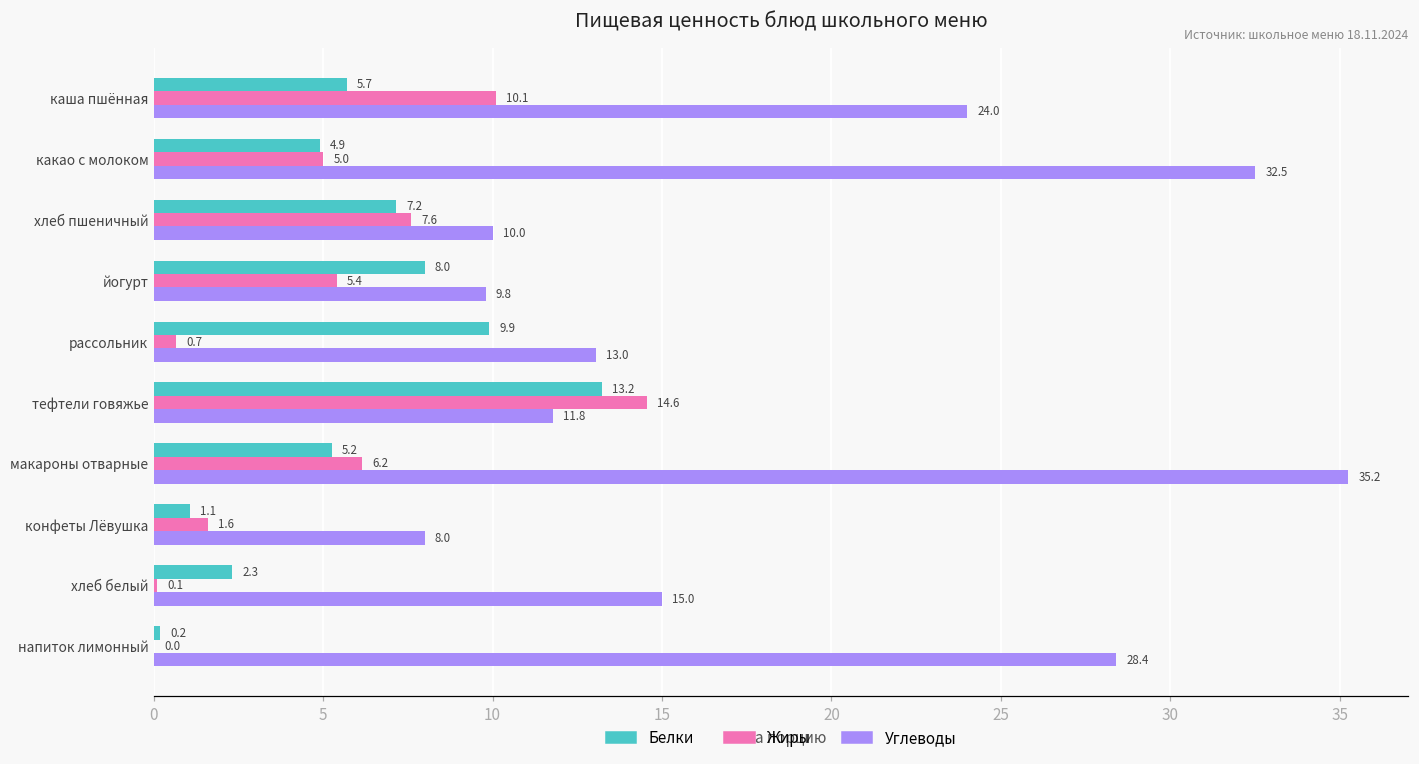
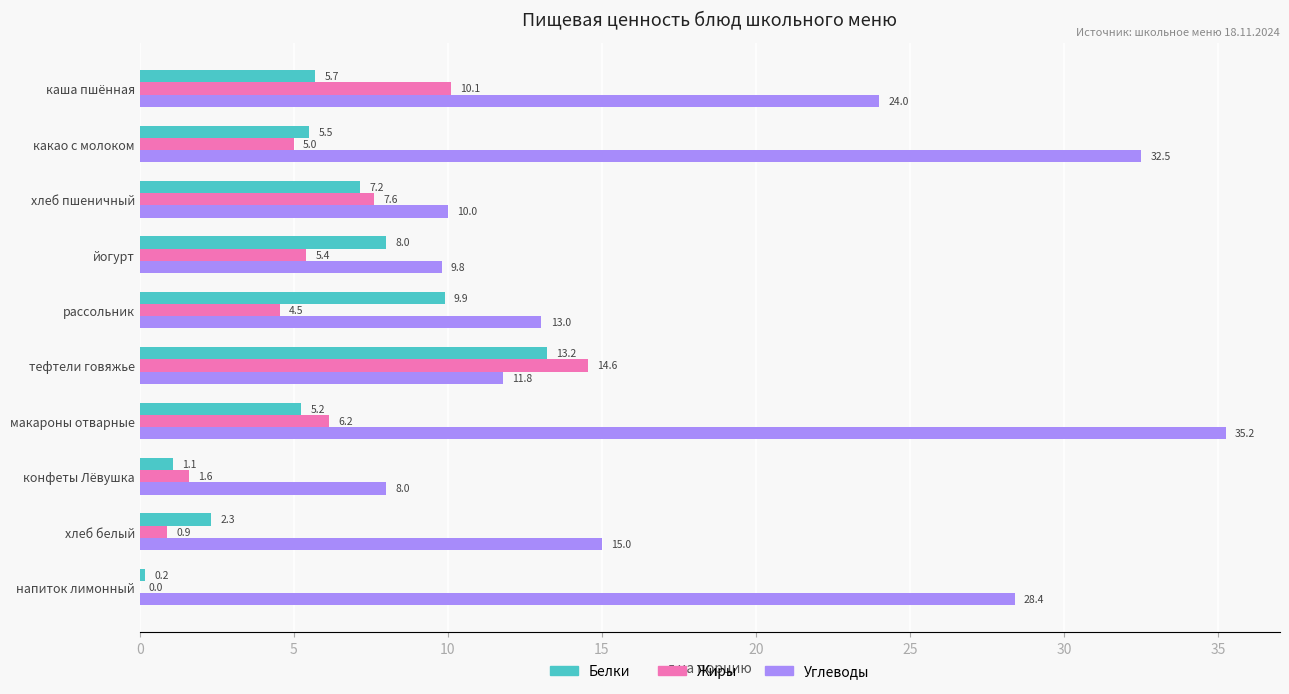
  {
    "Белки": {
      "каша пшённая": 5.7,
-     "какао с молоком": 4.9,
+     "какао с молоком": 5.5,
      "хлеб пшеничный": 7.2,
      "йогурт": 8.0,
      "рассольник": 9.9,
      "тефтели говяжье": 13.2,
      "макароны отварные": 5.2,
      "конфеты Лёвушка": 1.1,
      "хлеб белый": 2.3,
      "напиток лимонный": 0.2
    },
    "Жиры": {
      "каша пшённая": 10.1,
      "какао с молоком": 5.0,
      "хлеб пшеничный": 7.6,
      "йогурт": 5.4,
-     "рассольник": 0.7,
+     "рассольник": 4.5,
      "тефтели говяжье": 14.6,
      "макароны отварные": 6.2,
      "конфеты Лёвушка": 1.6,
-     "хлеб белый": 0.1,
+     "хлеб белый": 0.9,
      "напиток лимонный": 0.0
    },
    "Углеводы": {
      "каша пшённая": 24.0,
      "какао с молоком": 32.5,
      "хлеб пшеничный": 10.0,
      "йогурт": 9.8,
      "рассольник": 13.0,
      "тефтели говяжье": 11.8,
      "макароны отварные": 35.2,
      "конфеты Лёвушка": 8.0,
      "хлеб белый": 15.0,
      "напиток лимонный": 28.4
    }
  }
